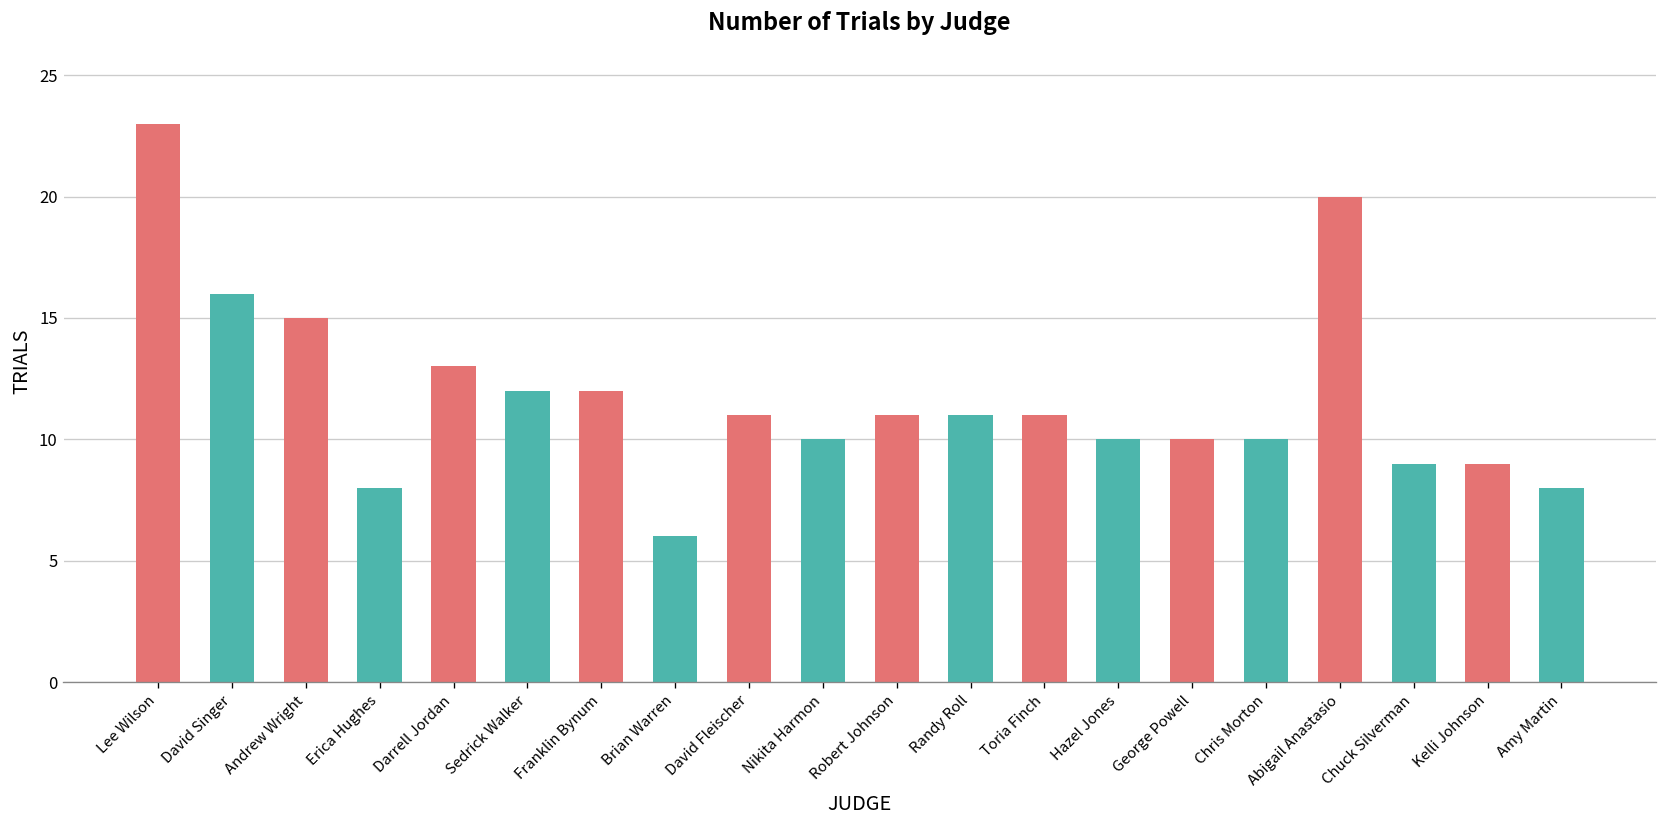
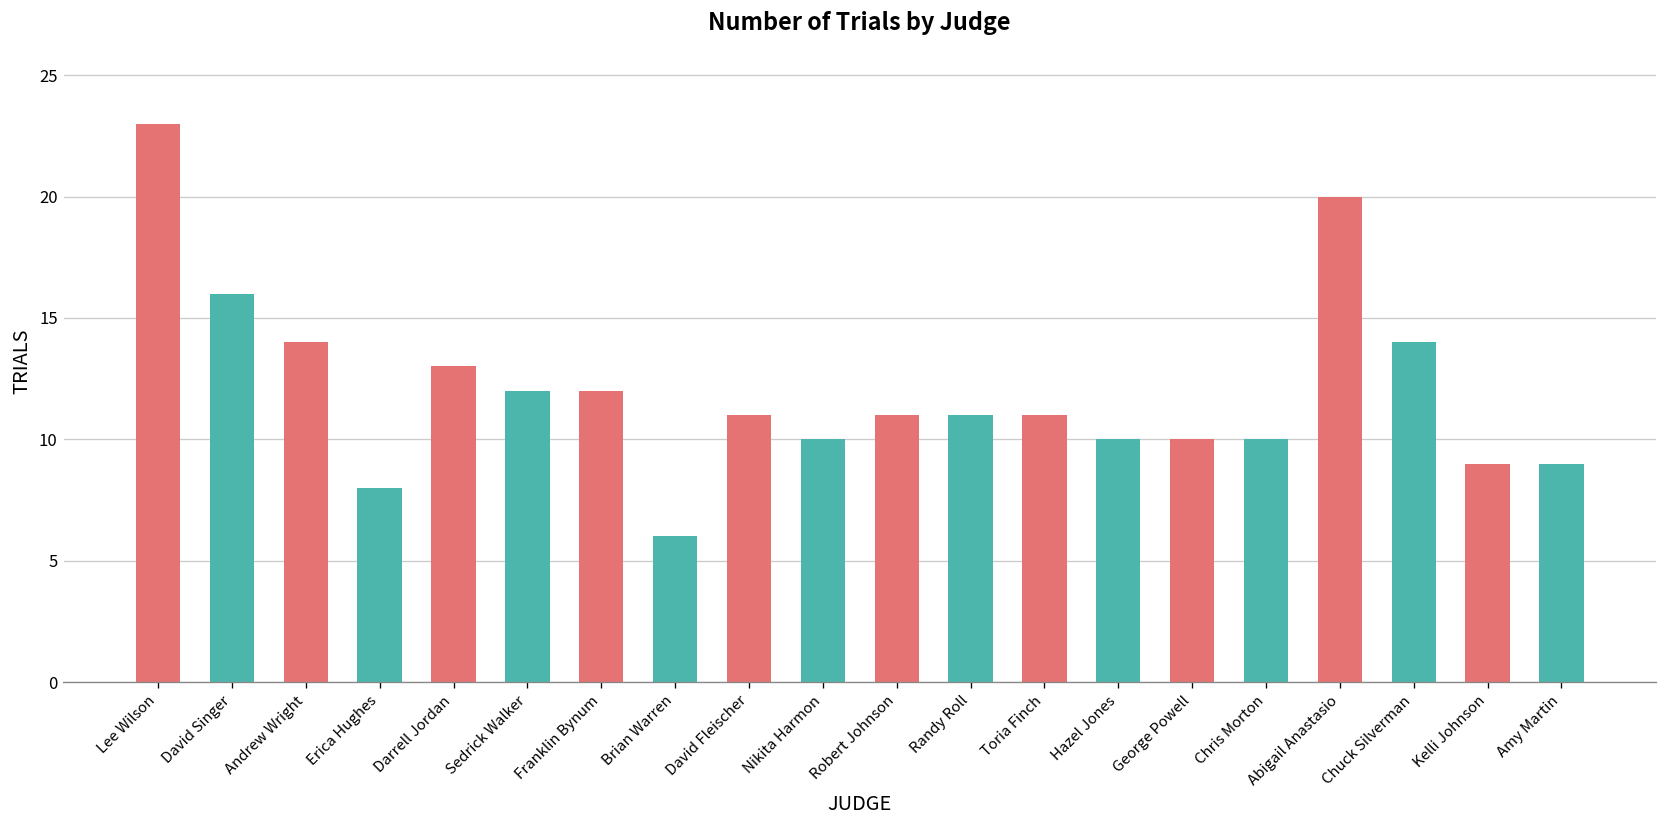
  {
    "Lee Wilson": 23,
    "David Singer": 16,
-   "Andrew Wright": 15,
+   "Andrew Wright": 14,
    "Erica Hughes": 8,
    "Darrell Jordan": 13,
    "Sedrick Walker": 12,
    "Franklin Bynum": 12,
    "Brian Warren": 6,
    "David Fleischer": 11,
    "Nikita Harmon": 10,
    "Robert Johnson": 11,
    "Randy Roll": 11,
    "Toria Finch": 11,
    "Hazel Jones": 10,
    "George Powell": 10,
    "Chris Morton": 10,
    "Abigail Anastasio": 20,
-   "Chuck Silverman": 9,
+   "Chuck Silverman": 14,
    "Kelli Johnson": 9,
-   "Amy Martin": 8
+   "Amy Martin": 9
  }
